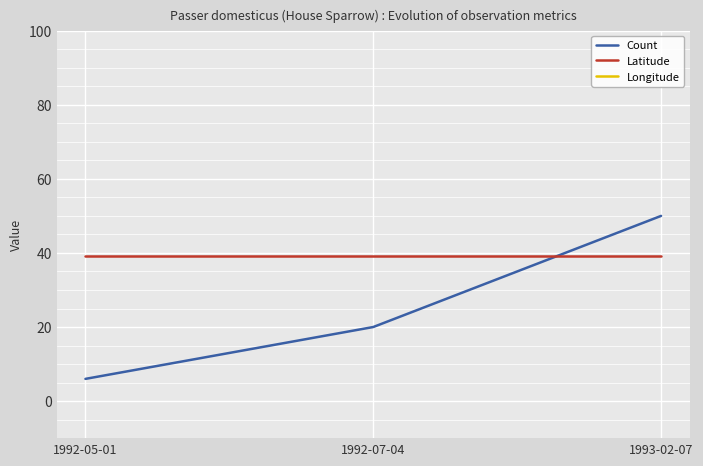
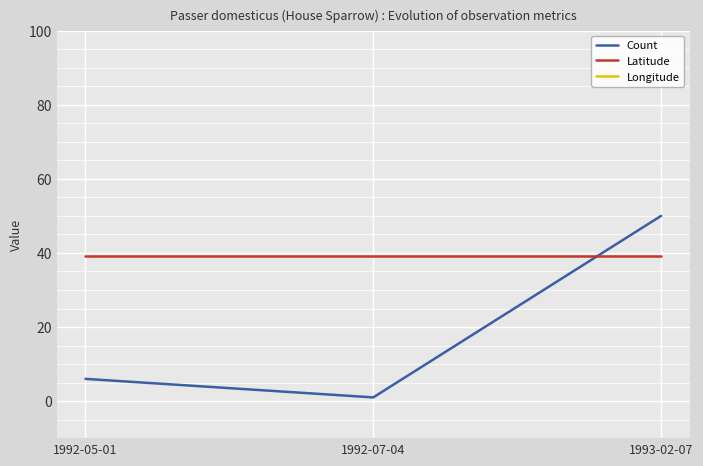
  {
    "Count": {
      "1992-05-01": 6,
-     "1992-07-04": 20,
+     "1992-07-04": 1,
      "1993-02-07": 50
    },
    "Latitude": {
      "1992-05-01": 39,
      "1992-07-04": 39,
      "1993-02-07": 39
    }
  }
